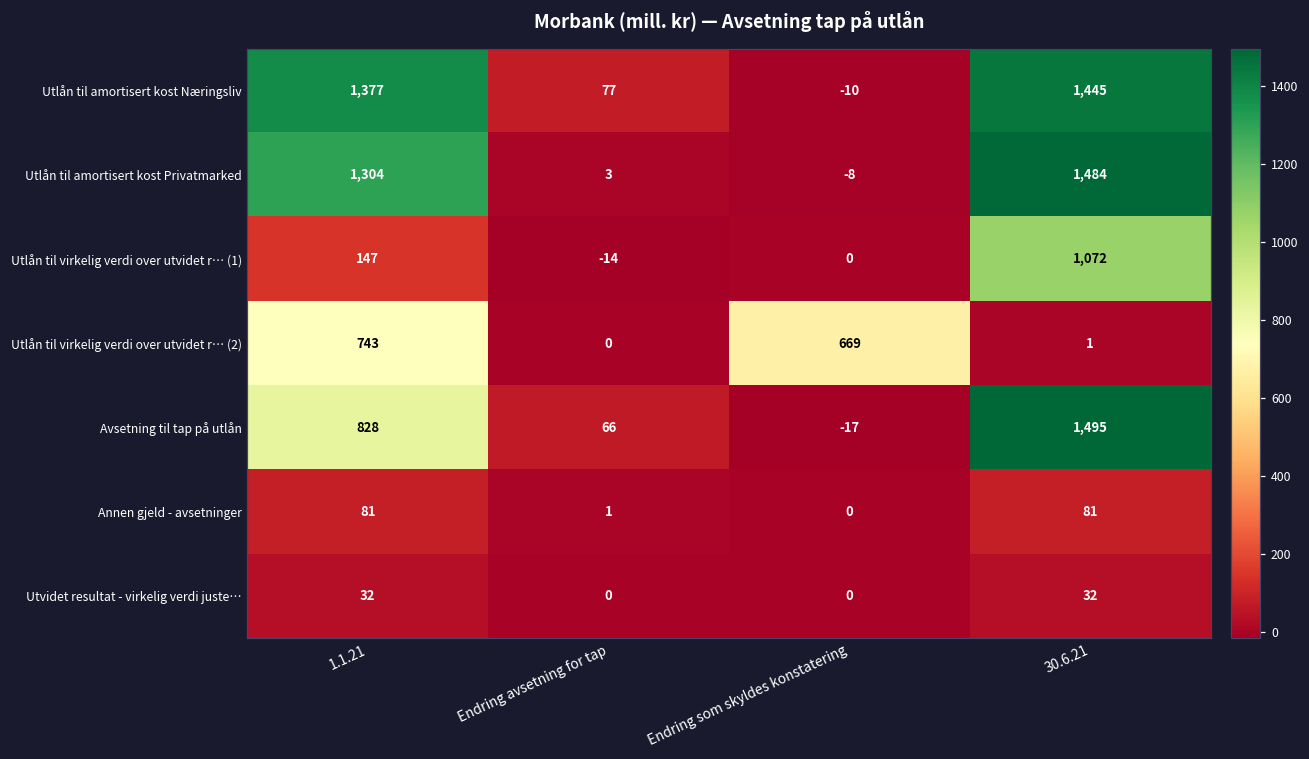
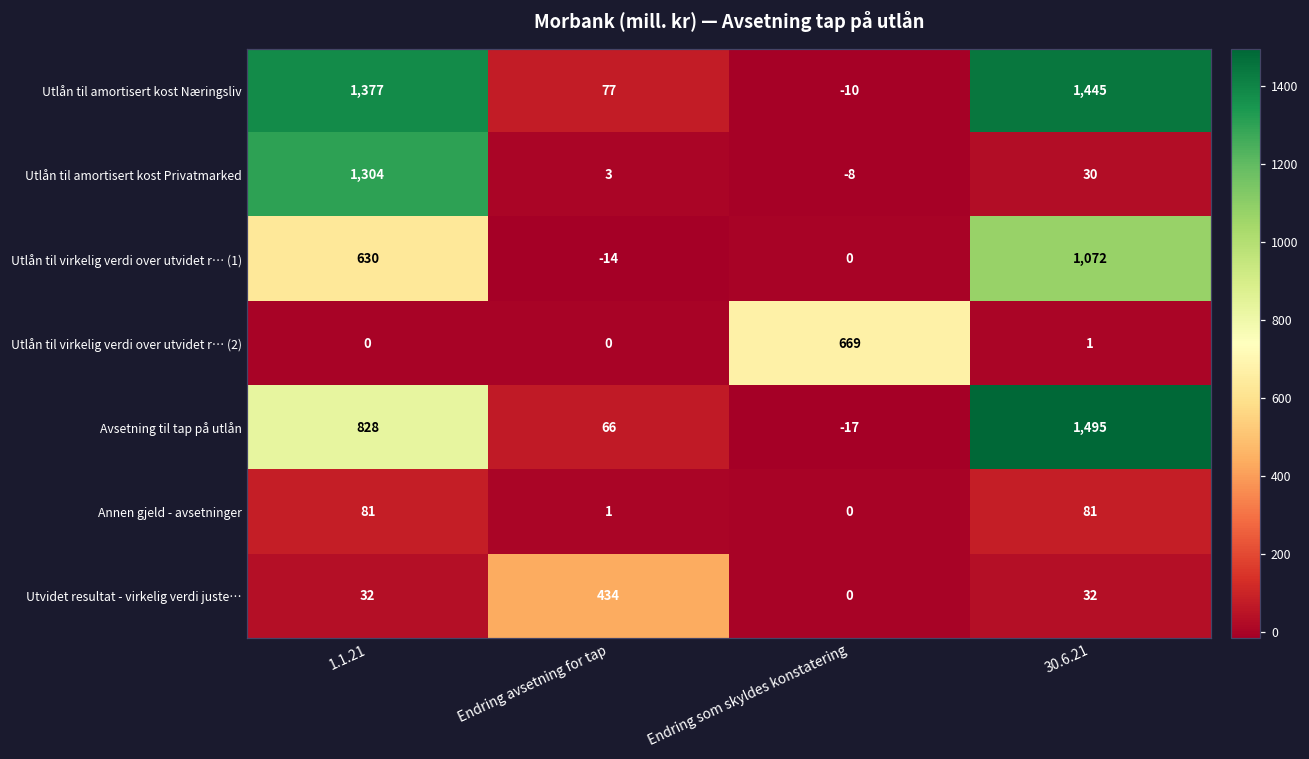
  {
    "Utlån til amortisert kost Næringsliv": {
      "1.1.21": "1,377",
      "Endring avsetning for tap": "77",
      "Endring som skyldes konstatering": "-10",
      "30.6.21": "1,445"
    },
    "Utlån til amortisert kost Privatmarked": {
      "1.1.21": "1,304",
      "Endring avsetning for tap": "3",
      "Endring som skyldes konstatering": "-8",
-     "30.6.21": "1,484"
+     "30.6.21": "30"
    },
    "Utlån til virkelig verdi over utvidet r… (1)": {
-     "1.1.21": "147",
+     "1.1.21": "630",
      "Endring avsetning for tap": "-14",
      "Endring som skyldes konstatering": "0",
      "30.6.21": "1,072"
    },
    "Utlån til virkelig verdi over utvidet r… (2)": {
-     "1.1.21": "743",
+     "1.1.21": "0",
      "Endring avsetning for tap": "0",
      "Endring som skyldes konstatering": "669",
      "30.6.21": "1"
    },
    "Avsetning til tap på utlån": {
      "1.1.21": "828",
      "Endring avsetning for tap": "66",
      "Endring som skyldes konstatering": "-17",
      "30.6.21": "1,495"
    },
    "Annen gjeld - avsetninger": {
      "1.1.21": "81",
      "Endring avsetning for tap": "1",
      "Endring som skyldes konstatering": "0",
      "30.6.21": "81"
    },
    "Utvidet resultat - virkelig verdi juste…": {
      "1.1.21": "32",
-     "Endring avsetning for tap": "0",
+     "Endring avsetning for tap": "434",
      "Endring som skyldes konstatering": "0",
      "30.6.21": "32"
    }
  }
